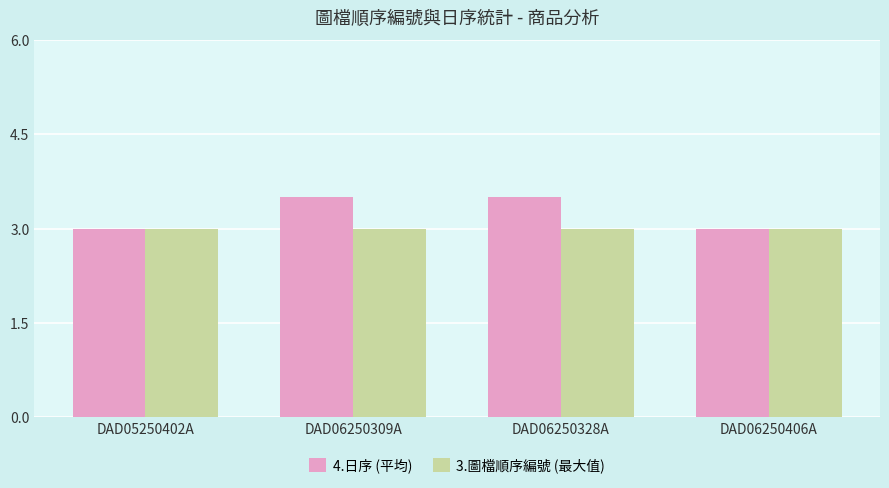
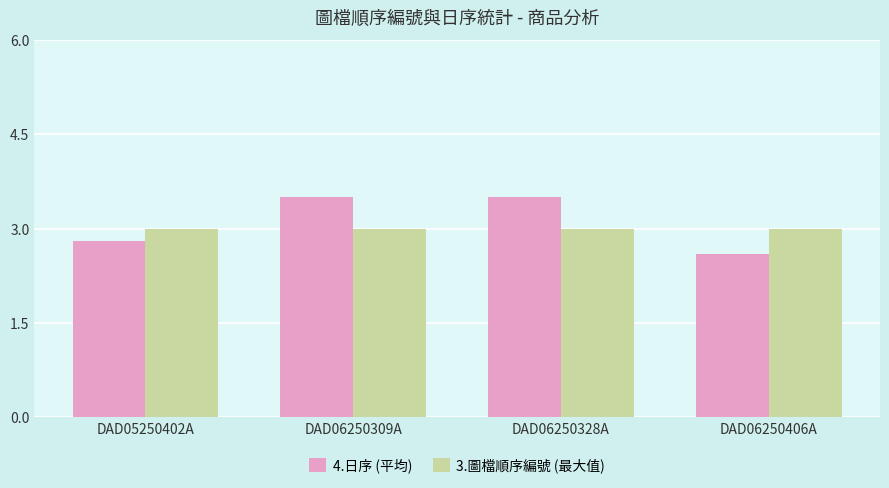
  {
    "4.日序 (平均)": {
-     "DAD05250402A": 3.0,
+     "DAD05250402A": 2.8,
      "DAD06250309A": 3.5,
      "DAD06250328A": 3.5,
-     "DAD06250406A": 3.0
+     "DAD06250406A": 2.6
    },
    "3.圖檔順序編號 (最大值)": {
      "DAD05250402A": 3.0,
      "DAD06250309A": 3.0,
      "DAD06250328A": 3.0,
      "DAD06250406A": 3.0
    }
  }
